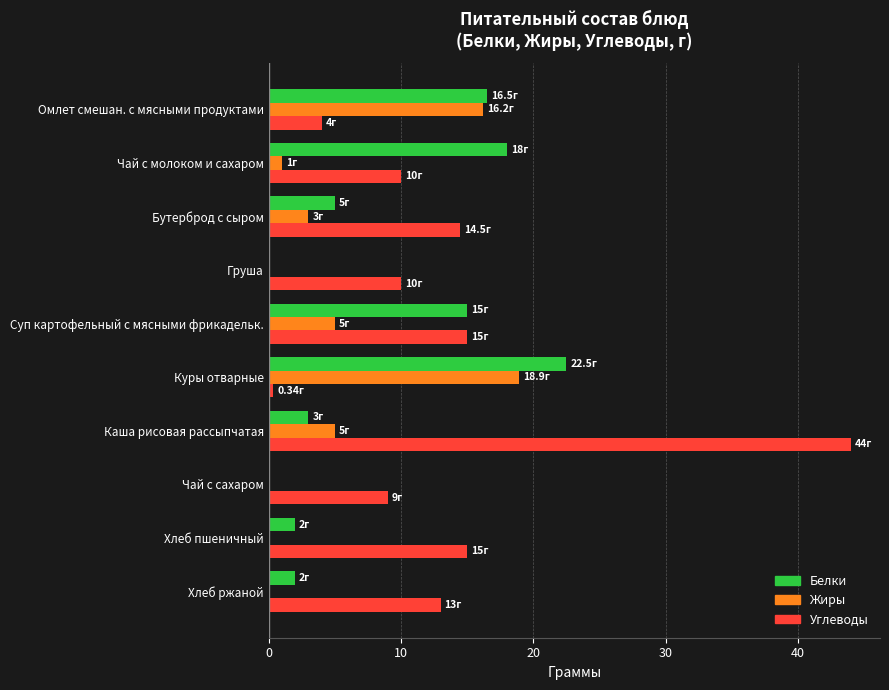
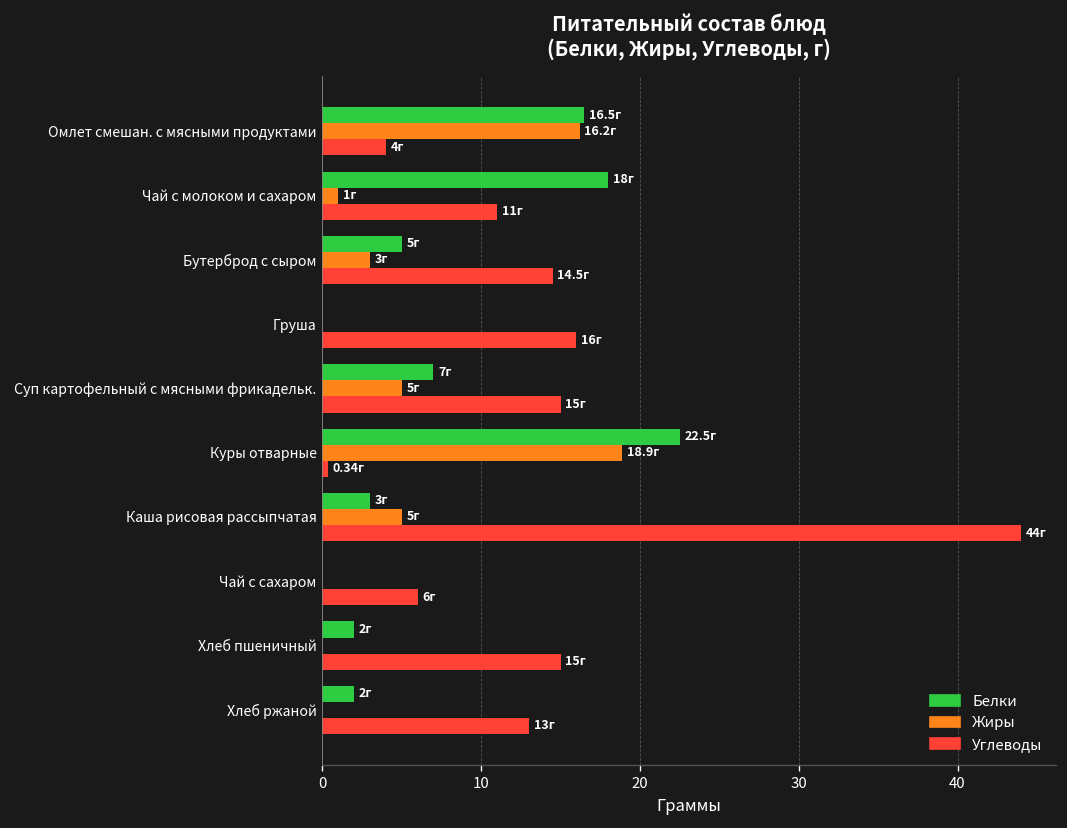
  {
    "Белки": {
      "Омлет смешан. с мясными продуктами": "16.5г",
      "Чай с молоком и сахаром": "18г",
      "Бутерброд с сыром": "5г",
-     "Суп картофельный с мясными фрикадельк.": "15г",
+     "Суп картофельный с мясными фрикадельк.": "7г",
      "Куры отварные": "22.5г",
      "Каша рисовая рассыпчатая": "3г",
      "Хлеб пшеничный": "2г",
      "Хлеб ржаной": "2г"
    },
    "Жиры": {
      "Омлет смешан. с мясными продуктами": "16.2г",
      "Чай с молоком и сахаром": "1г",
      "Бутерброд с сыром": "3г",
      "Суп картофельный с мясными фрикадельк.": "5г",
      "Куры отварные": "18.9г",
      "Каша рисовая рассыпчатая": "5г"
    },
    "Углеводы": {
      "Омлет смешан. с мясными продуктами": "4г",
-     "Чай с молоком и сахаром": "10г",
+     "Чай с молоком и сахаром": "11г",
      "Бутерброд с сыром": "14.5г",
-     "Груша": "10г",
+     "Груша": "16г",
      "Суп картофельный с мясными фрикадельк.": "15г",
      "Куры отварные": "0.34г",
      "Каша рисовая рассыпчатая": "44г",
-     "Чай с сахаром": "9г",
+     "Чай с сахаром": "6г",
      "Хлеб пшеничный": "15г",
      "Хлеб ржаной": "13г"
    }
  }
